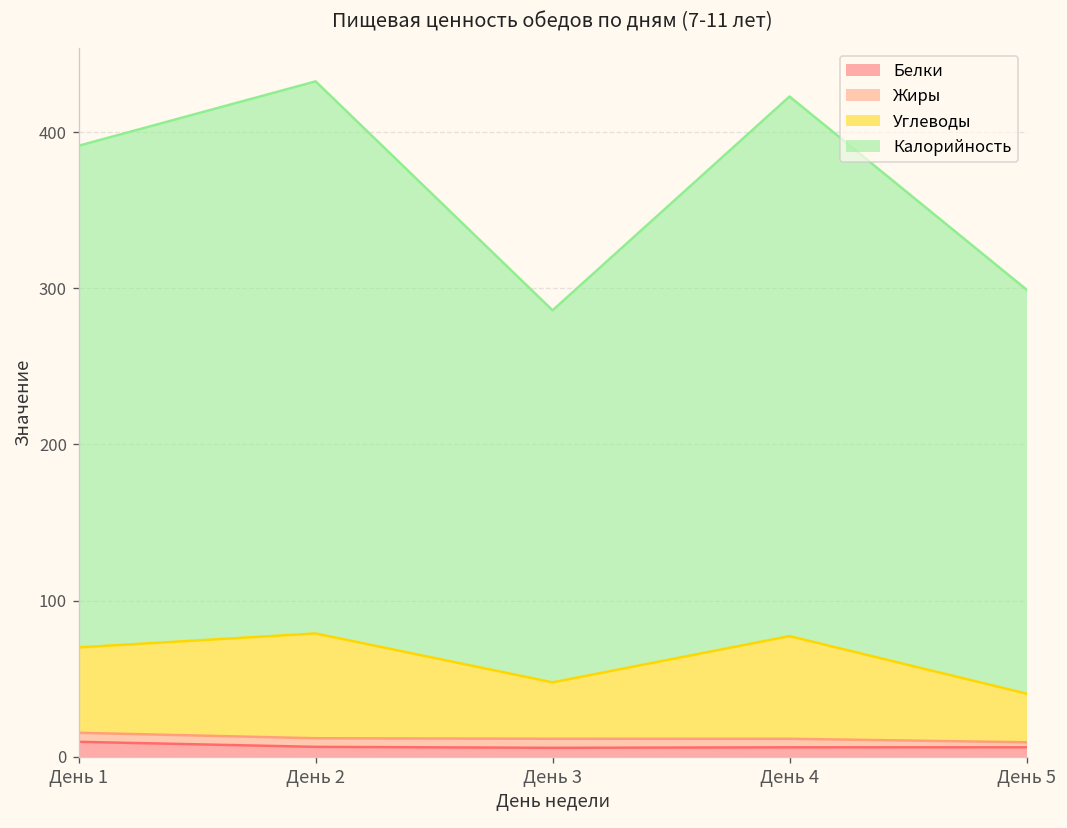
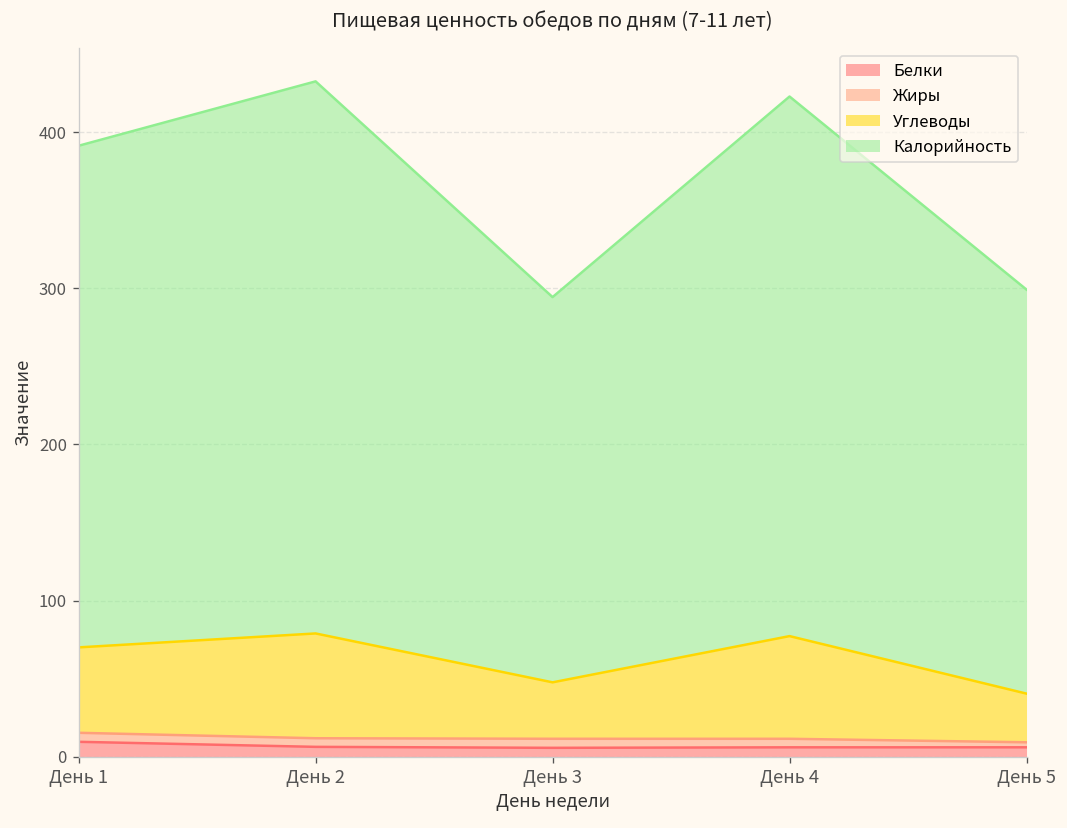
  {
    "Углеводы": {
      "День 1": 55,
      "День 2": 67,
      "День 3": 36,
      "День 4": 66,
      "День 5": 31
    },
    "Калорийность": {
      "День 1": 321,
      "День 2": 353,
-     "День 3": 238,
+     "День 3": 247,
      "День 4": 345,
      "День 5": 259
    }
  }
